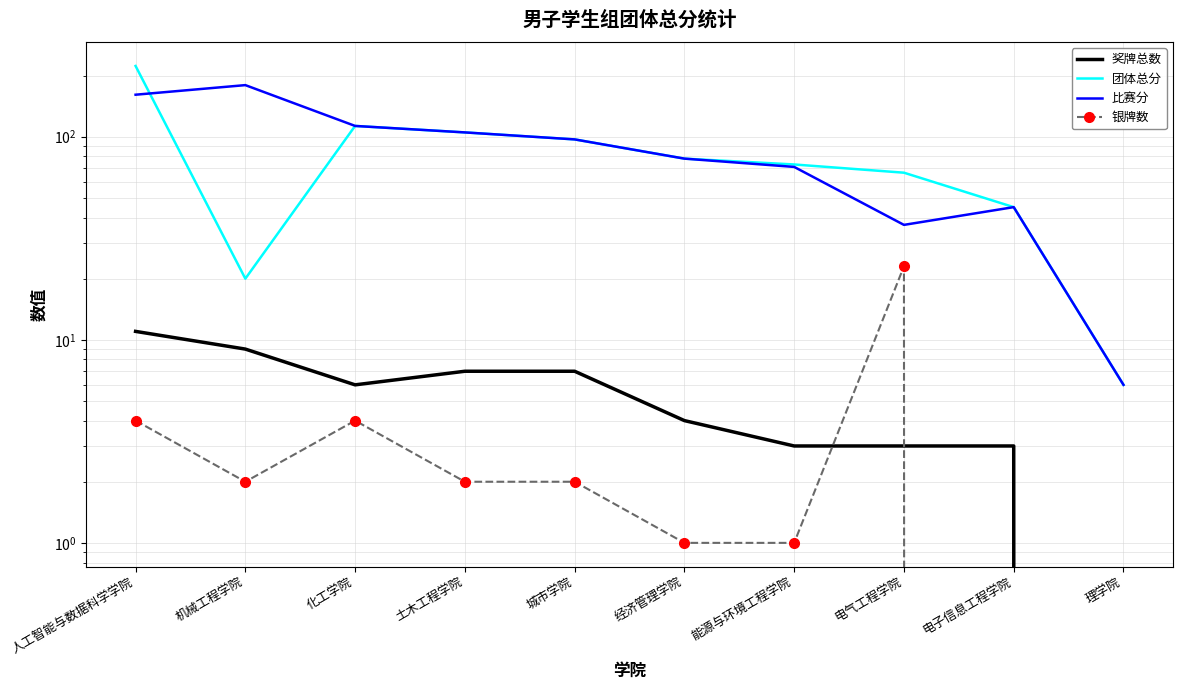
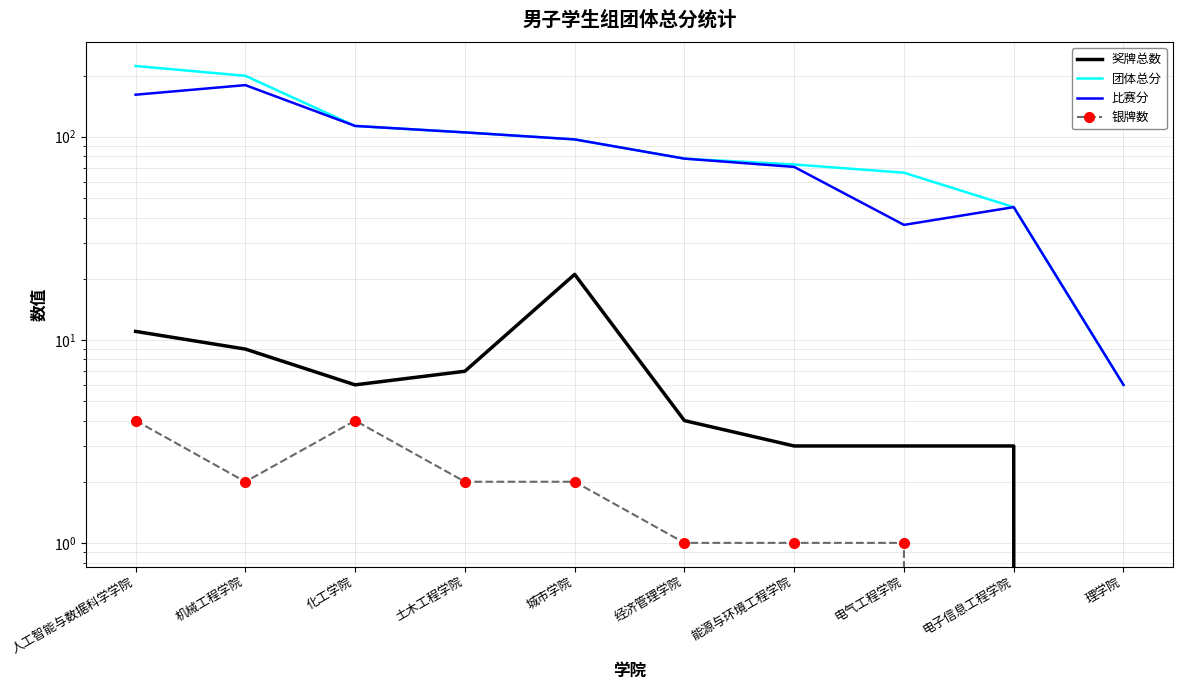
  {
    "奖牌总数": {
      "人工智能与数据科学学院": 11,
      "机械工程学院": 9,
      "化工学院": 6,
      "土木工程学院": 7,
-     "城市学院": 7,
+     "城市学院": 21,
      "经济管理学院": 4,
      "能源与环境工程学院": 3,
      "电气工程学院": 3,
      "电子信息工程学院": 3
    },
    "团体总分": {
      "人工智能与数据科学学院": 220,
-     "机械工程学院": 20,
+     "机械工程学院": 200,
      "电气工程学院": 67
    },
    "比赛分": {
      "人工智能与数据科学学院": 160,
      "机械工程学院": 180,
      "电气工程学院": 37
    },
    "银牌数": {
      "人工智能与数据科学学院": 4,
      "机械工程学院": 2,
      "化工学院": 4,
      "土木工程学院": 2,
      "城市学院": 2,
      "经济管理学院": 1,
      "能源与环境工程学院": 1,
-     "电气工程学院": 23
+     "电气工程学院": 1
    }
  }
